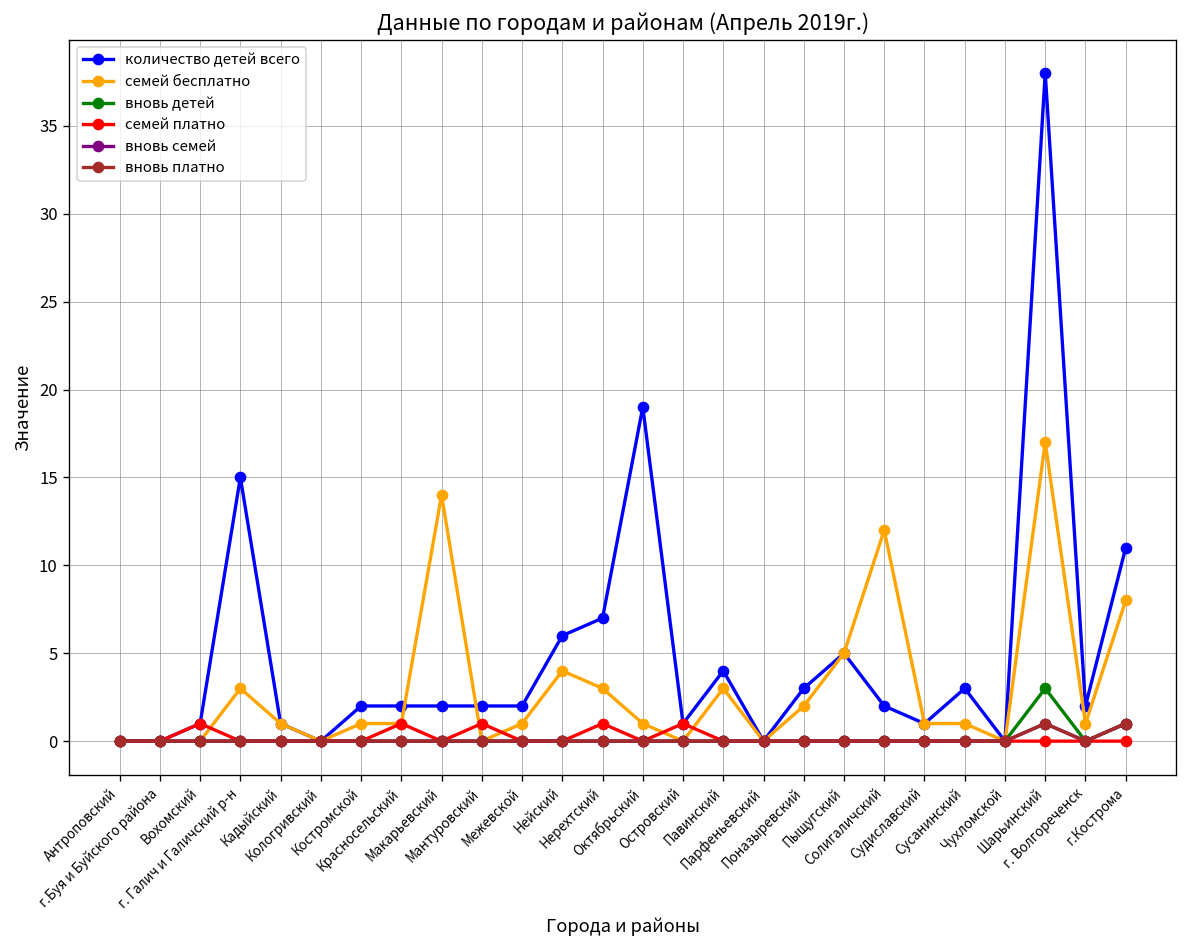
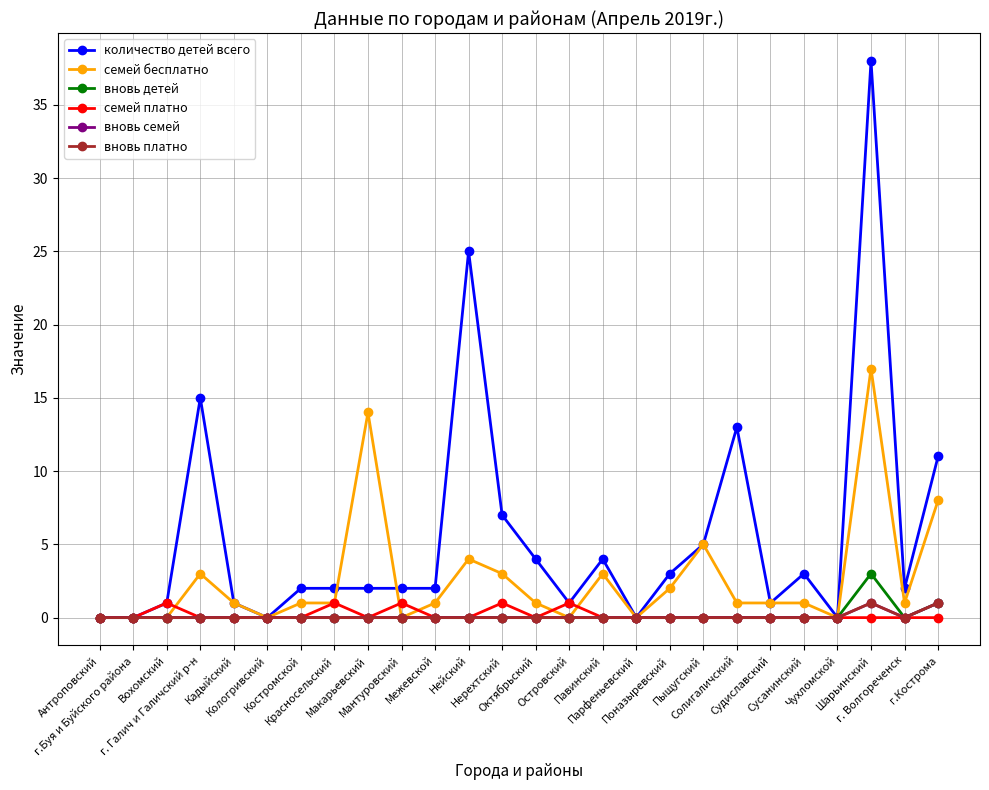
  {
    "количество детей всего": {
      "г. Галич и Галичский р-н": 15,
      "Костромской": 2,
      "Красносельский": 2,
      "Макарьевский": 2,
      "Мантуровский": 2,
      "Межевской": 2,
-     "Нейский": 6,
+     "Нейский": 25,
      "Нерехтский": 7,
-     "Октябрьский": 19,
+     "Октябрьский": 4,
      "Павинский": 4,
      "Поназыревский": 3,
-     "Солигаличский": 2,
+     "Солигаличский": 13,
      "Сусанинский": 3,
      "Шарьинский": 38,
      "г. Волгореченск": 2,
      "г.Кострома": 11
    },
    "семей бесплатно": {
      "г. Галич и Галичский р-н": 3,
      "Костромской": 1,
      "Макарьевский": 14,
      "Межевской": 1,
      "Нейский": 4,
      "Нерехтский": 3,
      "Октябрьский": 1,
      "Павинский": 3,
      "Поназыревский": 2,
-     "Солигаличский": 12,
+     "Солигаличский": 1,
      "Сусанинский": 1,
      "Шарьинский": 17,
      "г. Волгореченск": 1,
      "г.Кострома": 8
    },
    "вновь детей": {
      "Шарьинский": 3
    },
    "семей платно": {
      "Мантуровский": 1,
      "Нерехтский": 1,
      "Шарьинский": 0,
      "г.Кострома": 0
    },
    "вновь платно": {
      "Шарьинский": 1
    }
  }
